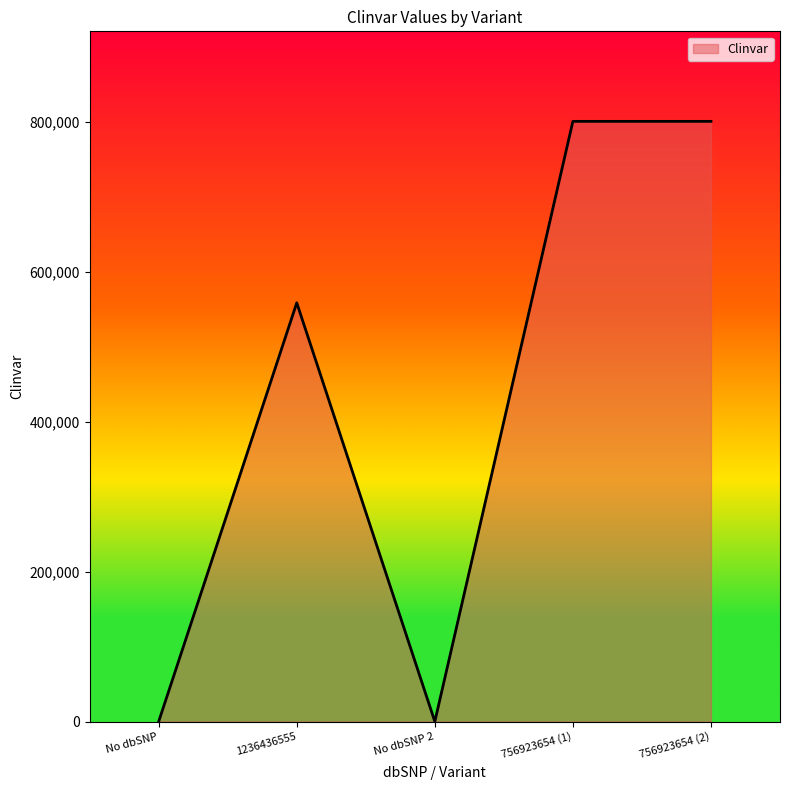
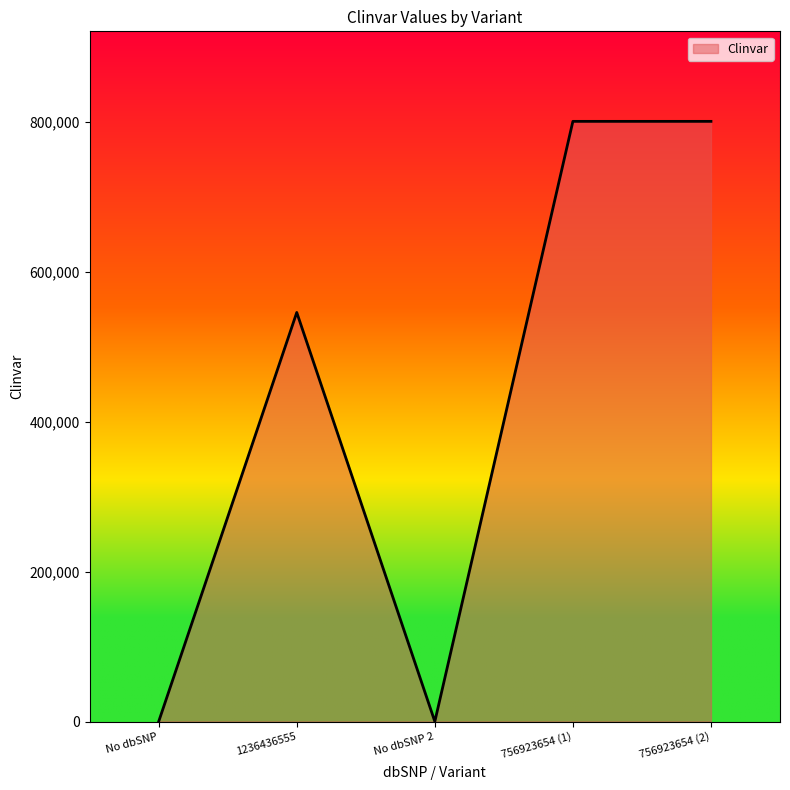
  {
    "No dbSNP": "0",
-   "1236436555": "560,000",
+   "1236436555": "550,000",
    "No dbSNP 2": "0",
    "756923654 (1)": "800,000",
    "756923654 (2)": "800,000"
  }
